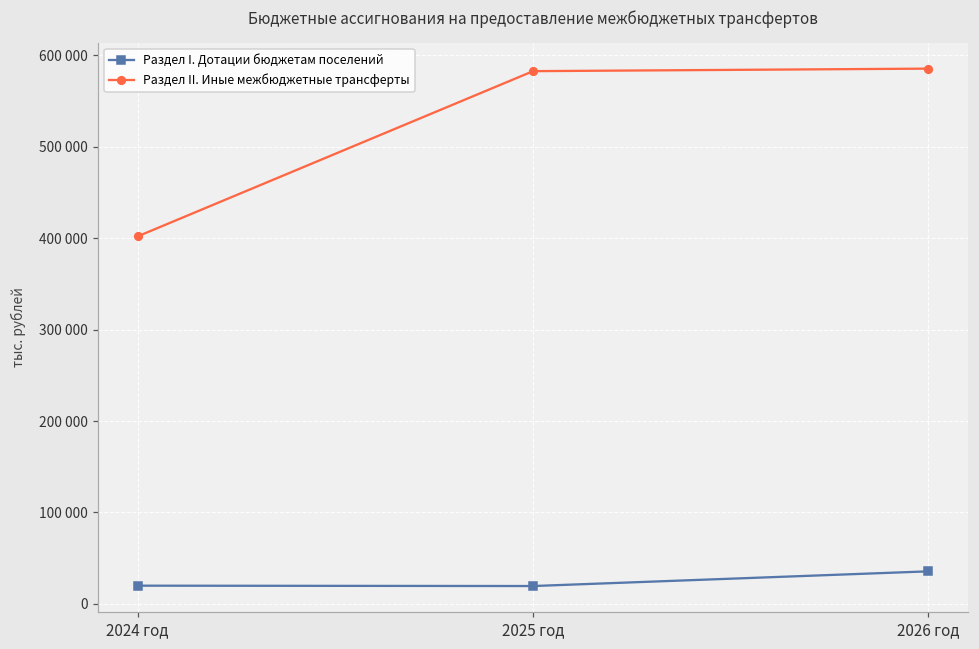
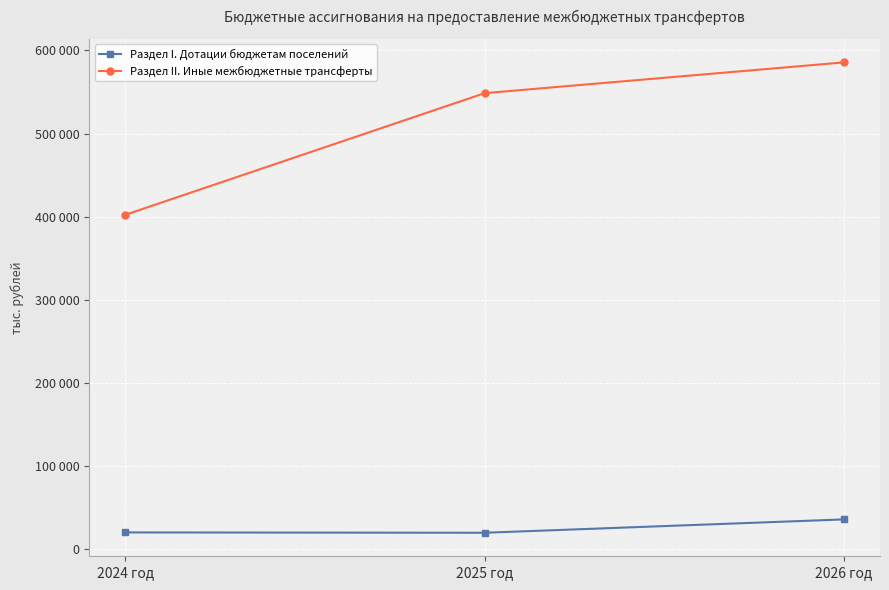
  {
    "Раздел I. Дотации бюджетам поселений": {
      "2024 год": 20000,
      "2025 год": 20000,
      "2026 год": 40000
    },
    "Раздел II. Иные межбюджетные трансферты": {
      "2024 год": 400000,
-     "2025 год": 580000,
+     "2025 год": 550000,
      "2026 год": 590000
    }
  }
